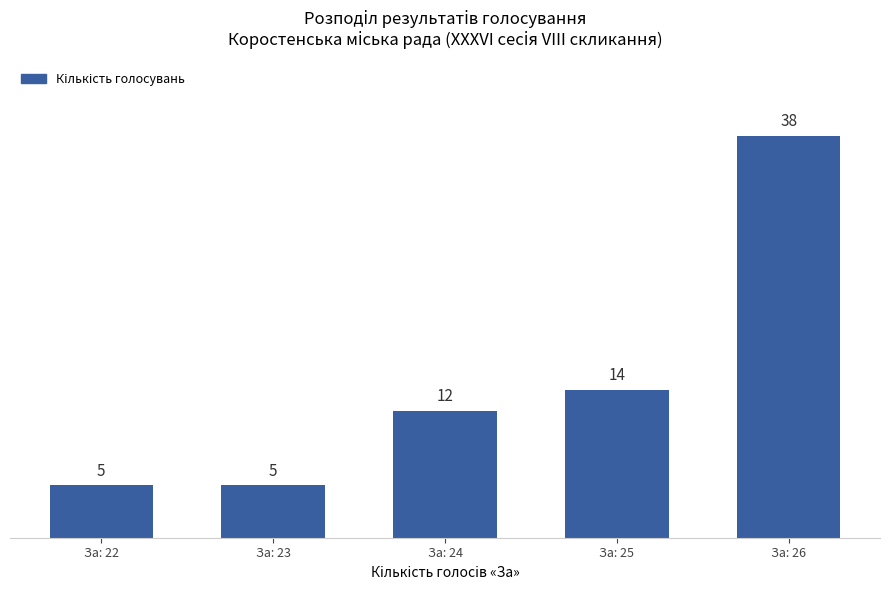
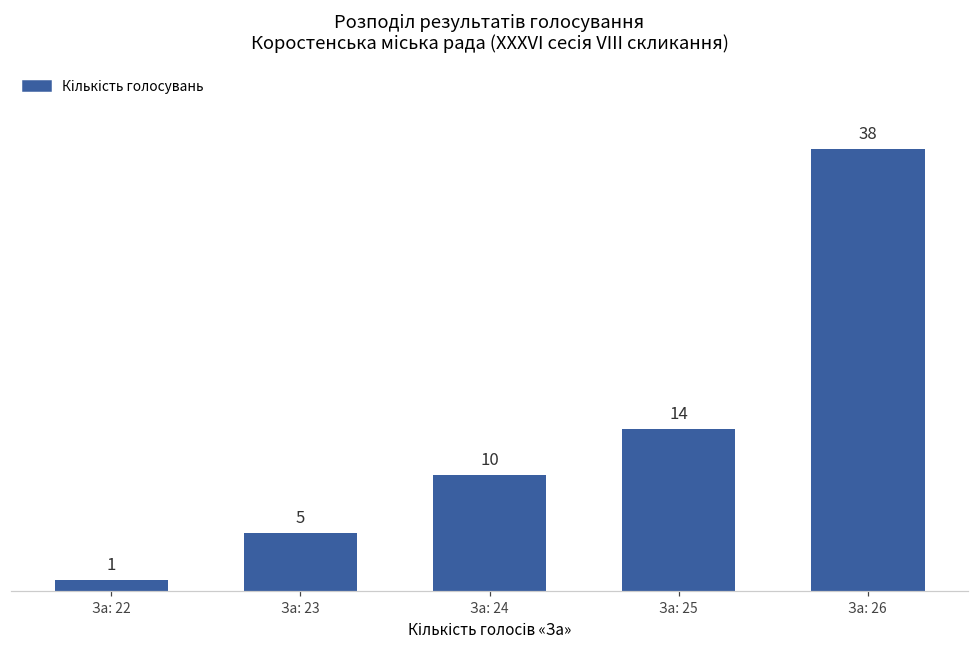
  {
-   "За: 22": 5,
+   "За: 22": 1,
    "За: 23": 5,
-   "За: 24": 12,
+   "За: 24": 10,
    "За: 25": 14,
    "За: 26": 38
  }
